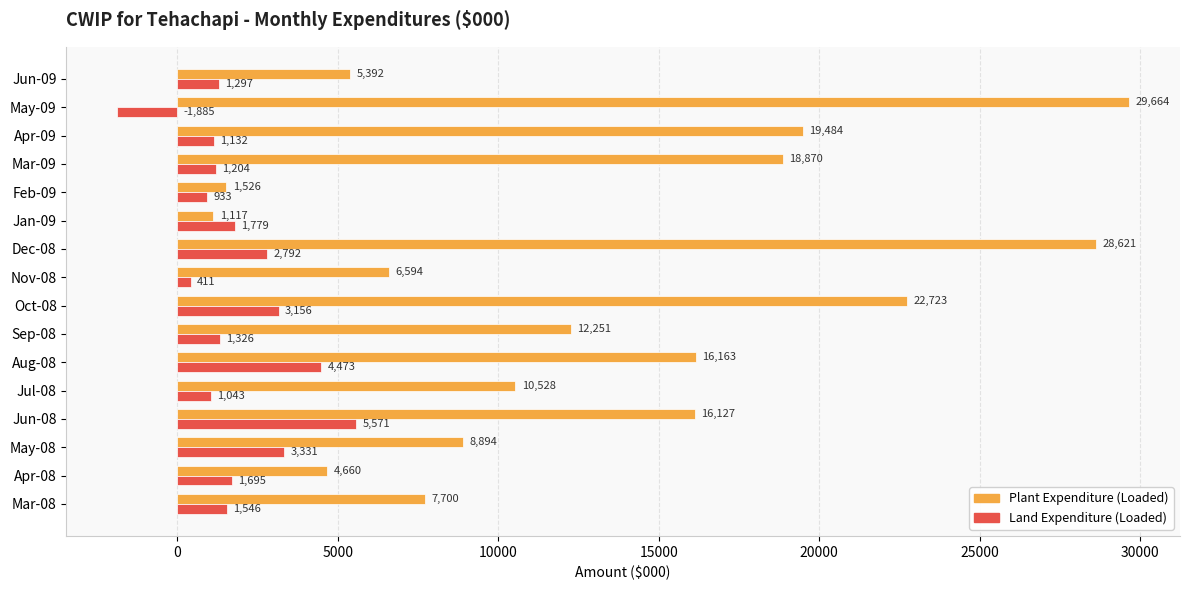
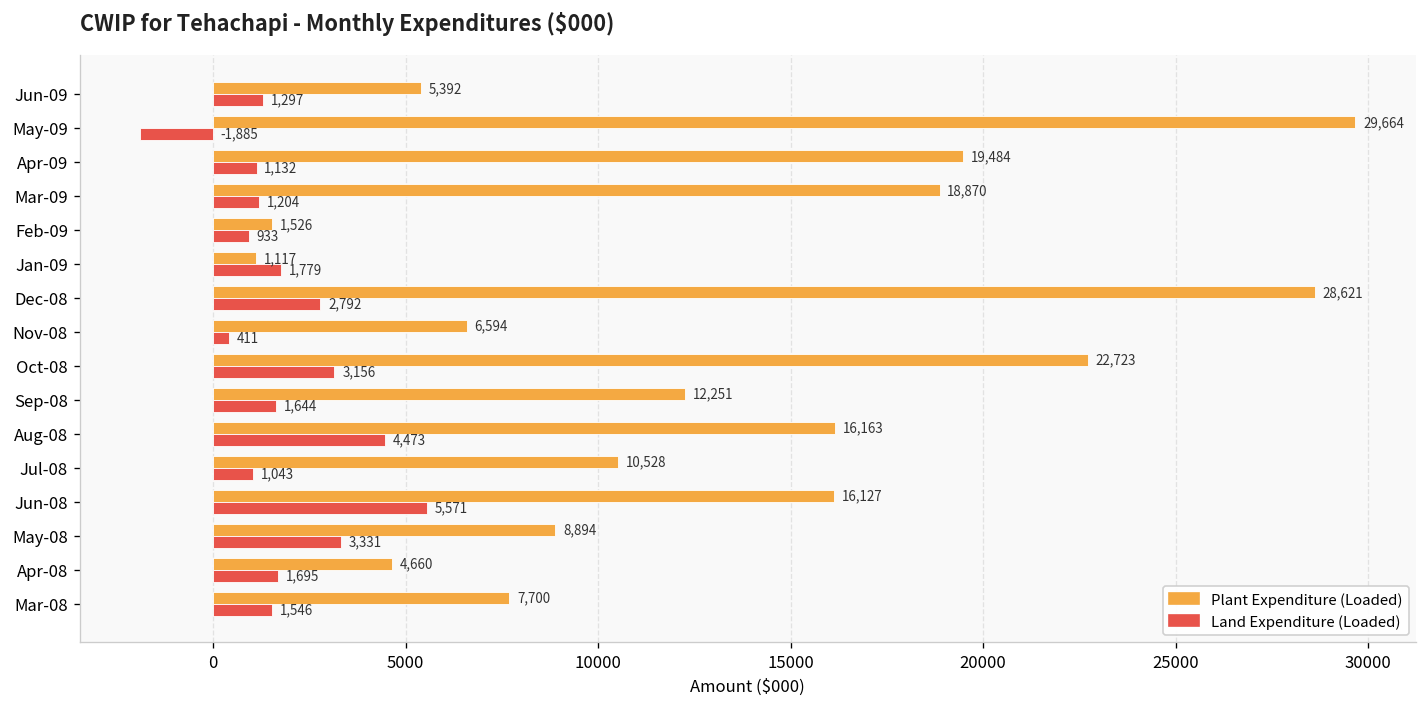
  {
    "Plant Expenditure (Loaded)": {
      "Jun-09": "5,392",
      "May-09": "29,664",
      "Apr-09": "19,484",
      "Mar-09": "18,870",
      "Feb-09": "1,526",
      "Jan-09": "1,117",
      "Dec-08": "28,621",
      "Nov-08": "6,594",
      "Oct-08": "22,723",
      "Sep-08": "12,251",
      "Aug-08": "16,163",
      "Jul-08": "10,528",
      "Jun-08": "16,127",
      "May-08": "8,894",
      "Apr-08": "4,660",
      "Mar-08": "7,700"
    },
    "Land Expenditure (Loaded)": {
      "Jun-09": "1,297",
      "Apr-09": "1,132",
      "Mar-09": "1,204",
      "Feb-09": "933",
      "Jan-09": "1,779",
      "Dec-08": "2,792",
      "Nov-08": "411",
      "Oct-08": "3,156",
-     "Sep-08": "1,326",
+     "Sep-08": "1,644",
      "Aug-08": "4,473",
      "Jul-08": "1,043",
      "Jun-08": "5,571",
      "May-08": "3,331",
      "Apr-08": "1,695",
      "Mar-08": "1,546"
    }
  }
